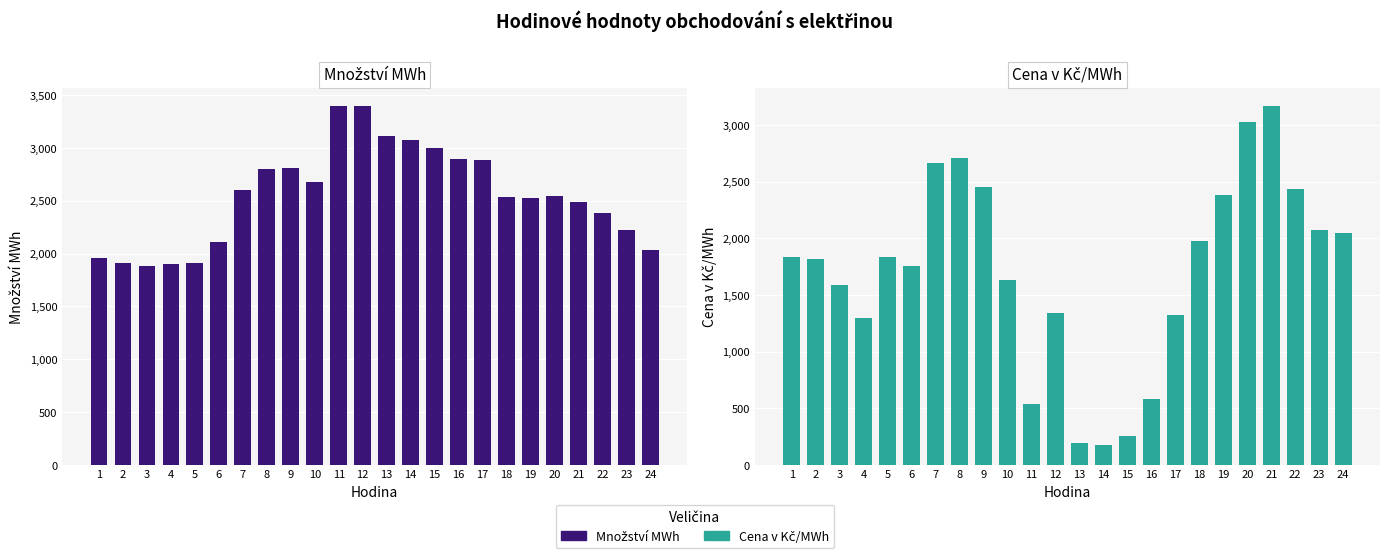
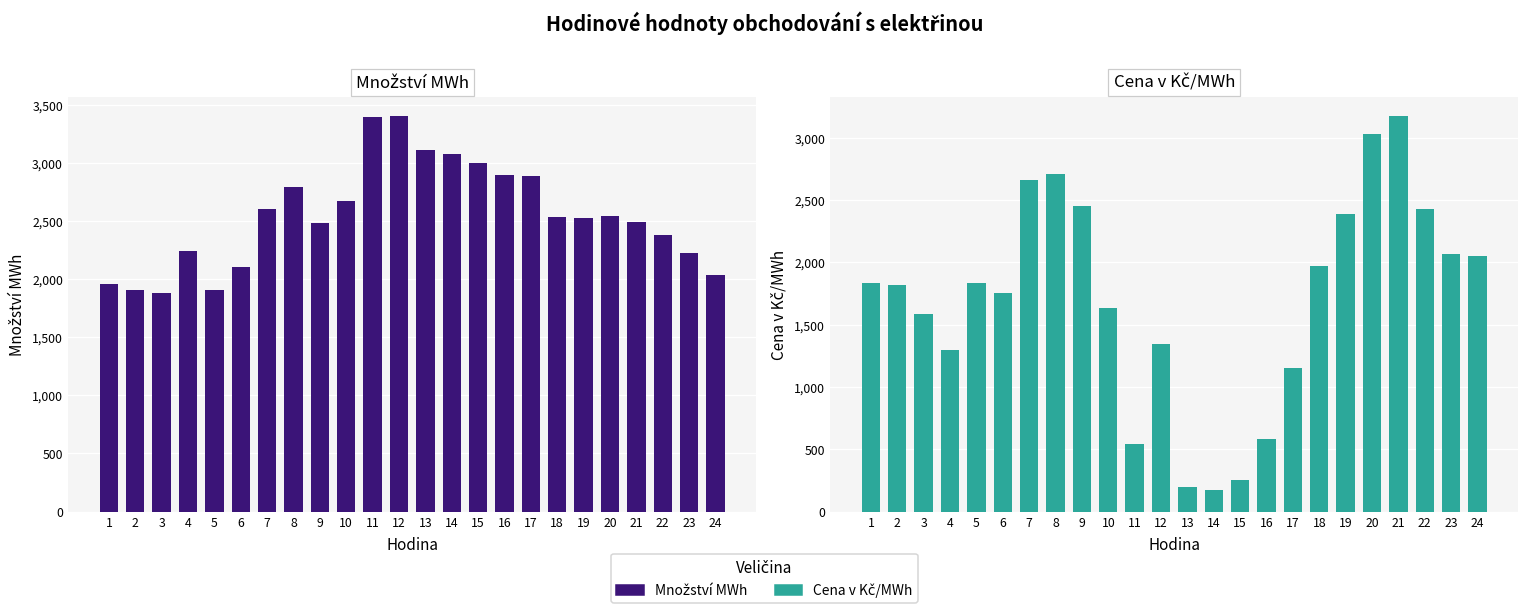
  {
    "Množství MWh": {
      "1": "1,960",
      "2": "1,910",
      "3": "1,880",
-     "4": "1,900",
+     "4": "2,240",
      "5": "1,910",
      "6": "2,110",
      "7": "2,600",
      "8": "2,800",
-     "9": "2,800",
+     "9": "2,480",
      "10": "2,680",
      "11": "3,390",
      "12": "3,400",
      "13": "3,110",
      "14": "3,080",
      "15": "2,990",
      "16": "2,890",
      "17": "2,890",
      "18": "2,540",
      "19": "2,530",
      "20": "2,540",
      "21": "2,490",
      "22": "2,380",
      "23": "2,230",
      "24": "2,030"
    },
    "Cena v Kč/MWh": {
      "1": "1,840",
      "2": "1,810",
      "3": "1,590",
      "4": "1,300",
      "5": "1,840",
      "6": "1,760",
      "7": "2,660",
      "8": "2,710",
      "9": "2,450",
      "10": "1,630",
      "11": "540",
      "12": "1,340",
      "13": "190",
      "14": "180",
      "15": "260",
      "16": "580",
-     "17": "1,320",
+     "17": "1,150",
      "18": "1,970",
      "19": "2,390",
      "20": "3,030",
      "21": "3,170",
      "22": "2,430",
      "23": "2,070",
      "24": "2,050"
    }
  }
